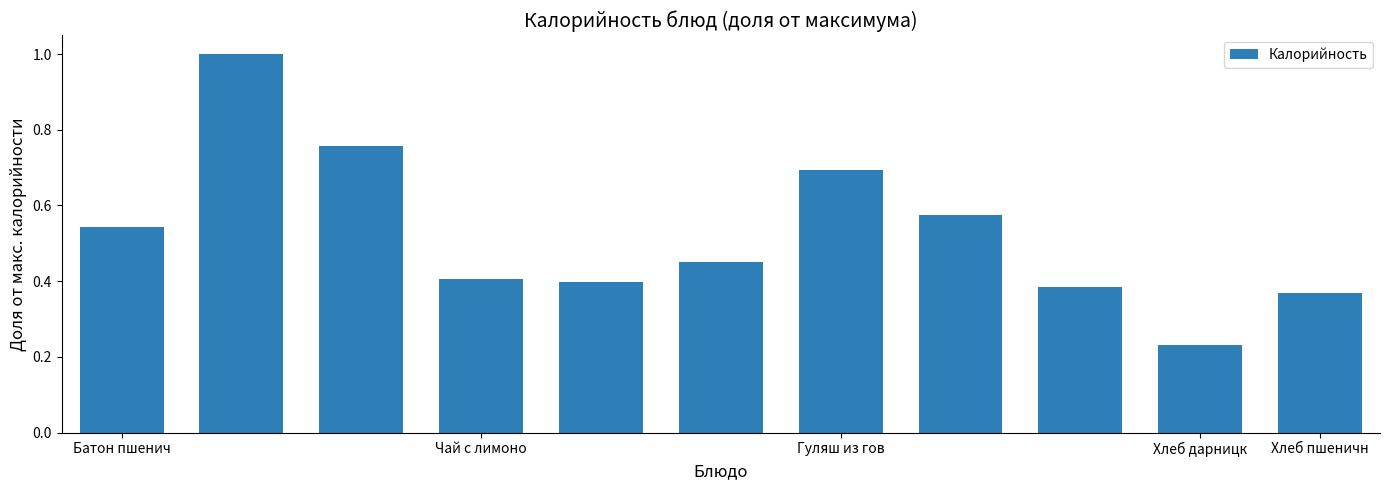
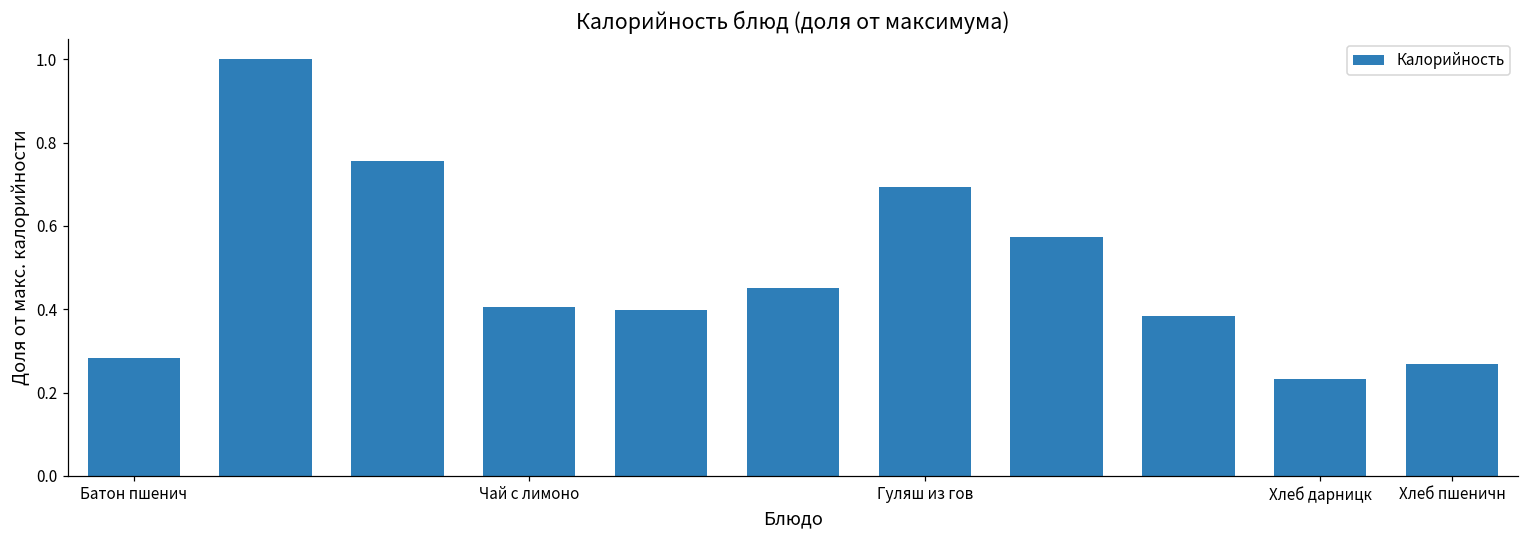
  {
-   "Батон пшенич": 0.54,
+   "Батон пшенич": 0.28,
    "Чай с лимоно": 0.41,
    "Гуляш из гов": 0.69,
    "Хлеб дарницк": 0.23,
-   "Хлеб пшеничн": 0.37
+   "Хлеб пшеничн": 0.27
  }
